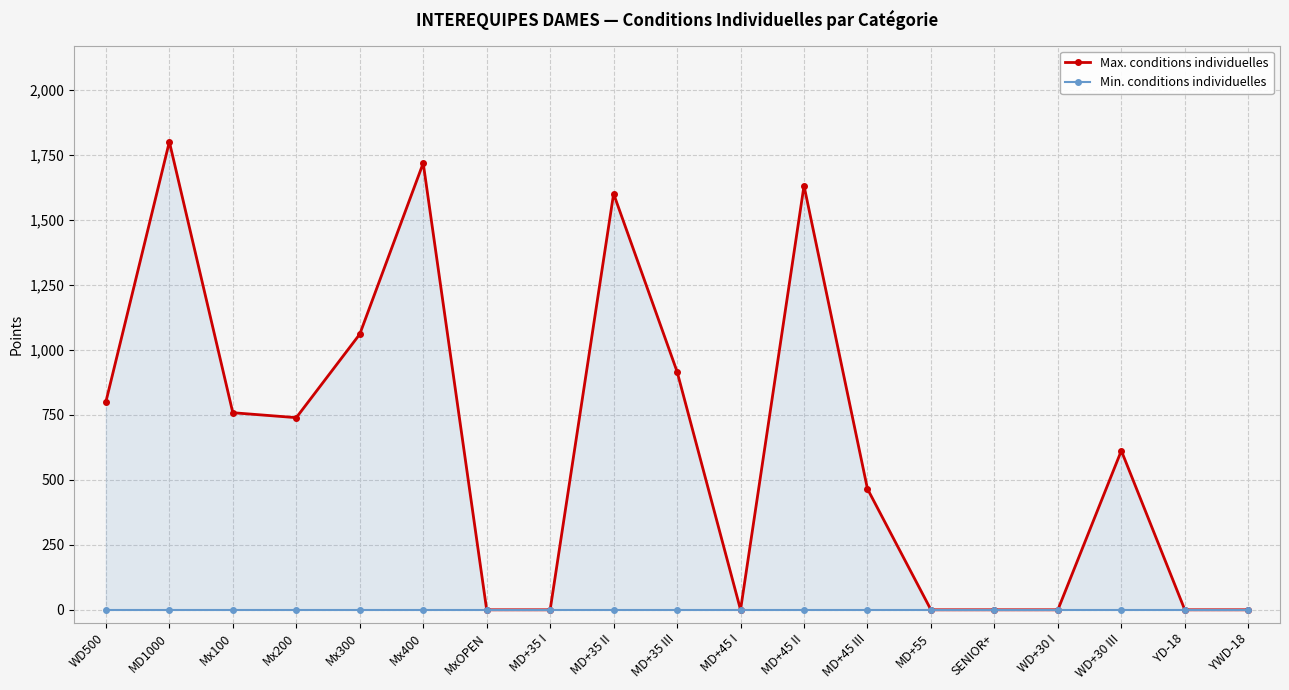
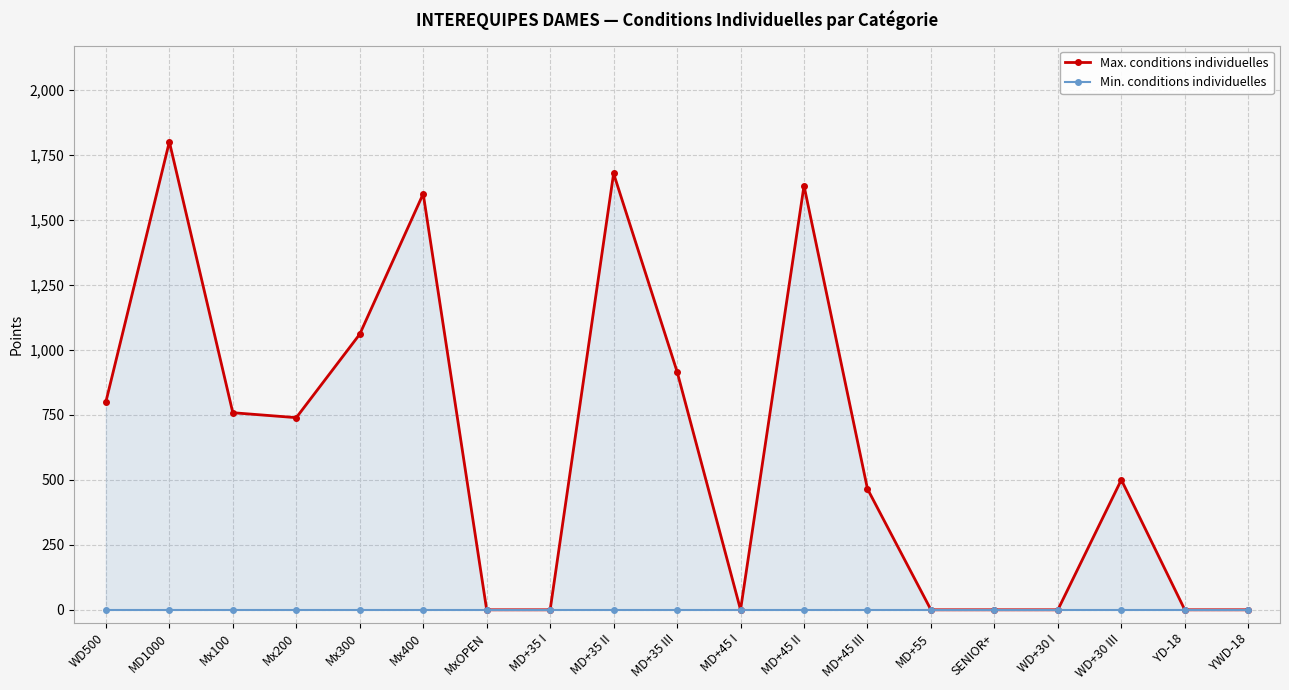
  {
    "Max. conditions individuelles": {
      "WD500": "800",
      "MD1000": "1,800",
      "Mx100": "760",
      "Mx200": "740",
      "Mx300": "1,060",
-     "Mx400": "1,720",
-     "MD+35 II": "1,600",
+     "Mx400": "1,600",
+     "MD+35 II": "1,680",
      "MD+35 III": "920",
      "MD+45 II": "1,630",
      "MD+45 III": "470",
-     "WD+30 III": "610"
+     "WD+30 III": "500"
    },
    "Min. conditions individuelles": {
      "WD500": "0",
      "MD1000": "0",
      "Mx100": "0",
      "Mx200": "0",
      "Mx300": "0",
      "Mx400": "0",
      "MD+35 II": "0",
      "MD+35 III": "0",
      "MD+45 II": "0",
      "MD+45 III": "0",
      "WD+30 III": "0"
    }
  }
